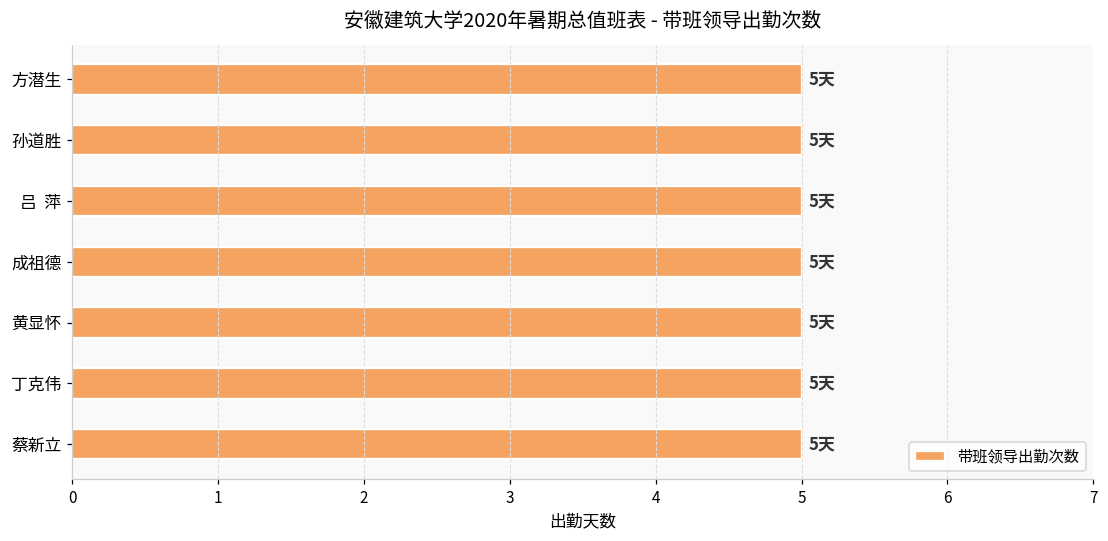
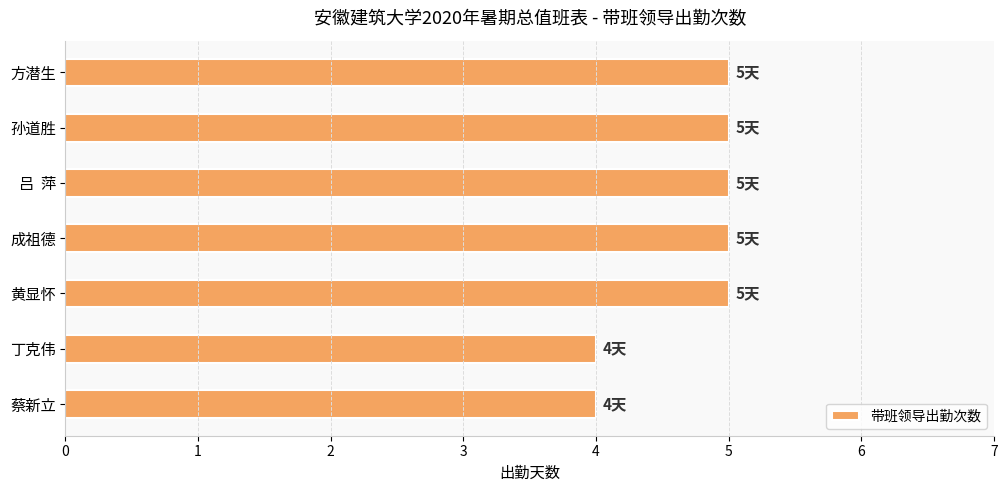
  {
    "方潜生": "5天",
    "孙道胜": "5天",
    "吕 萍": "5天",
    "成祖德": "5天",
    "黄显怀": "5天",
-   "丁克伟": "5天",
-   "蔡新立": "5天"
+   "丁克伟": "4天",
+   "蔡新立": "4天"
  }
